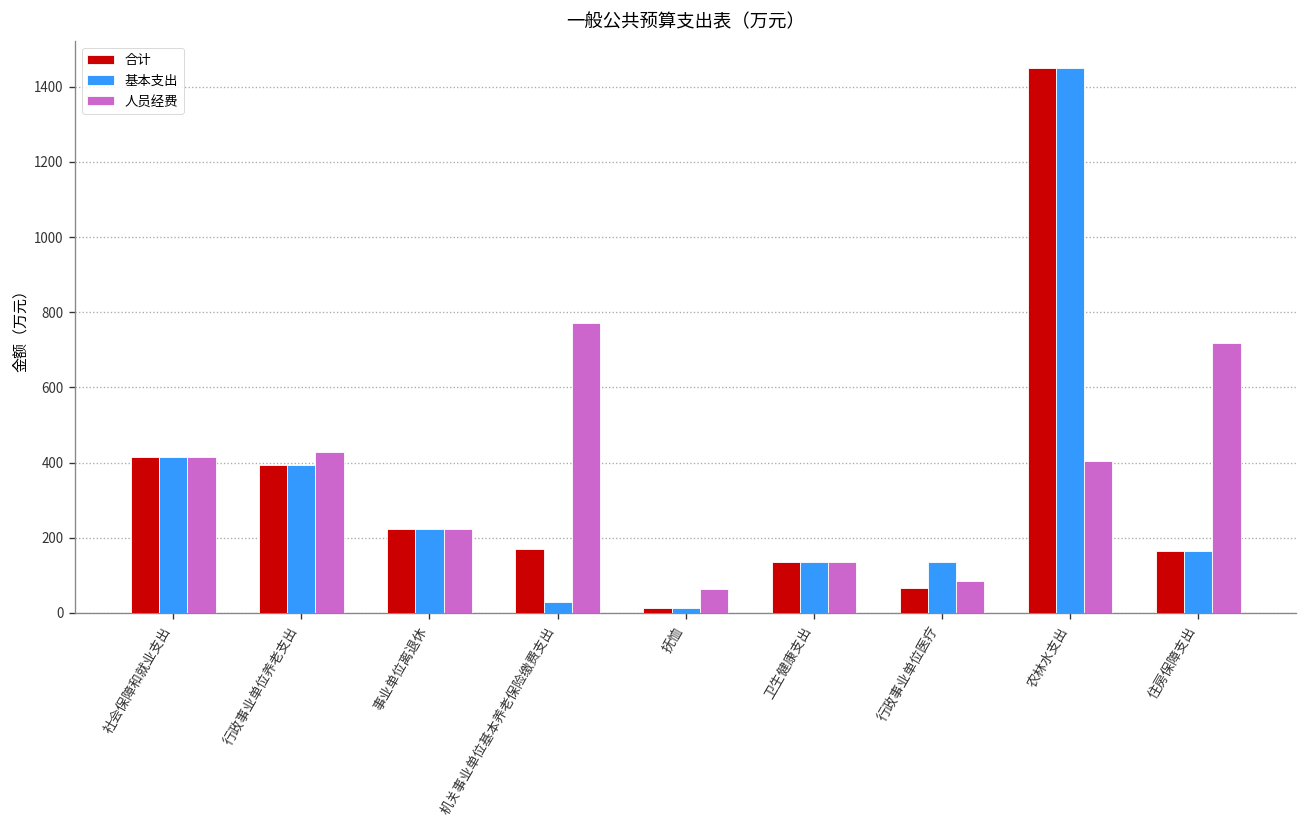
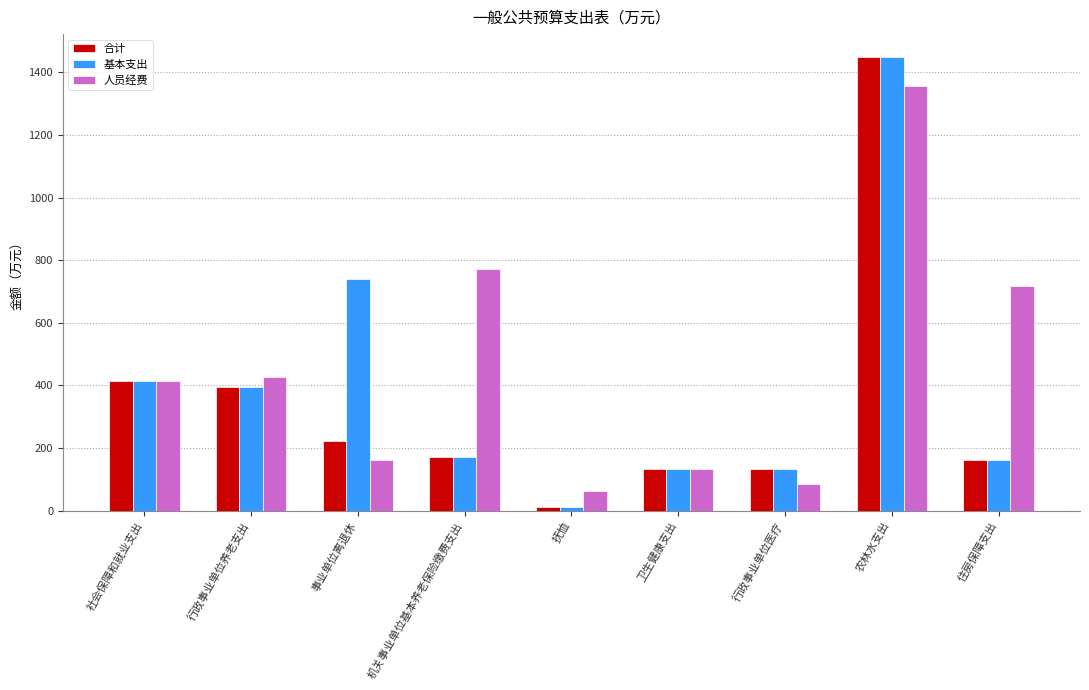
  {
    "合计": {
      "社会保障和就业支出": 420,
      "行政事业单位养老支出": 390,
      "事业单位离退休": 220,
      "机关事业单位基本养老保险缴费支出": 170,
      "抚恤": 10,
      "卫生健康支出": 130,
-     "行政事业单位医疗": 70,
+     "行政事业单位医疗": 130,
      "农林水支出": 1450,
      "住房保障支出": 160
    },
    "基本支出": {
      "社会保障和就业支出": 420,
      "行政事业单位养老支出": 390,
-     "事业单位离退休": 220,
-     "机关事业单位基本养老保险缴费支出": 30,
+     "事业单位离退休": 740,
+     "机关事业单位基本养老保险缴费支出": 170,
      "抚恤": 10,
      "卫生健康支出": 130,
      "行政事业单位医疗": 130,
      "农林水支出": 1450,
      "住房保障支出": 160
    },
    "人员经费": {
      "社会保障和就业支出": 420,
      "行政事业单位养老支出": 430,
-     "事业单位离退休": 220,
+     "事业单位离退休": 160,
      "机关事业单位基本养老保险缴费支出": 770,
      "抚恤": 60,
      "卫生健康支出": 130,
      "行政事业单位医疗": 80,
-     "农林水支出": 400,
+     "农林水支出": 1350,
      "住房保障支出": 720
    }
  }
